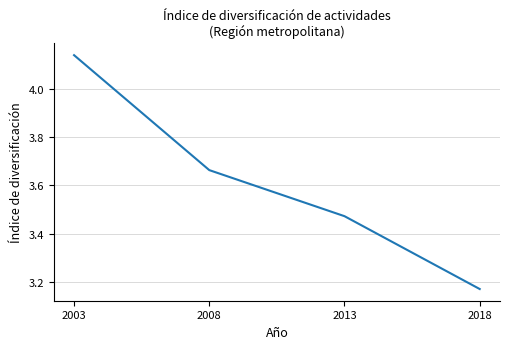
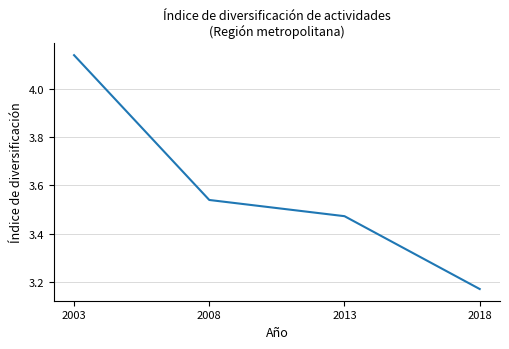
  {
    "2003": 4.14,
-   "2008": 3.66,
+   "2008": 3.54,
    "2013": 3.47,
    "2018": 3.17
  }
